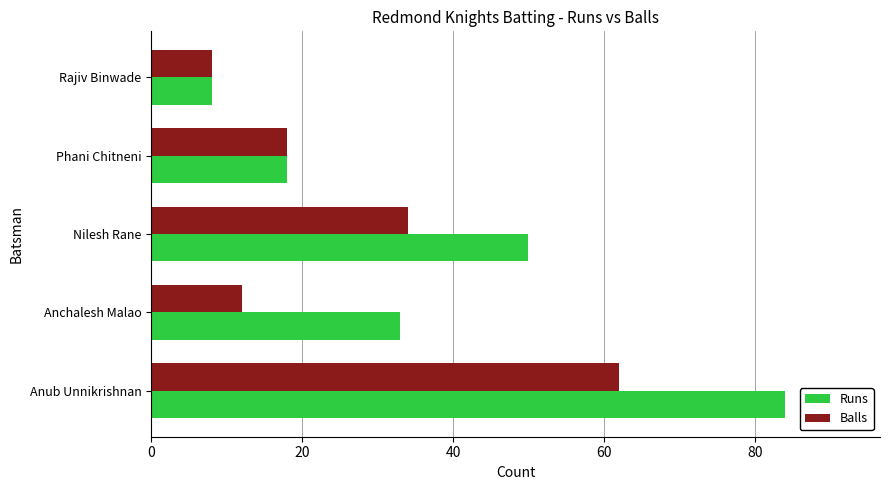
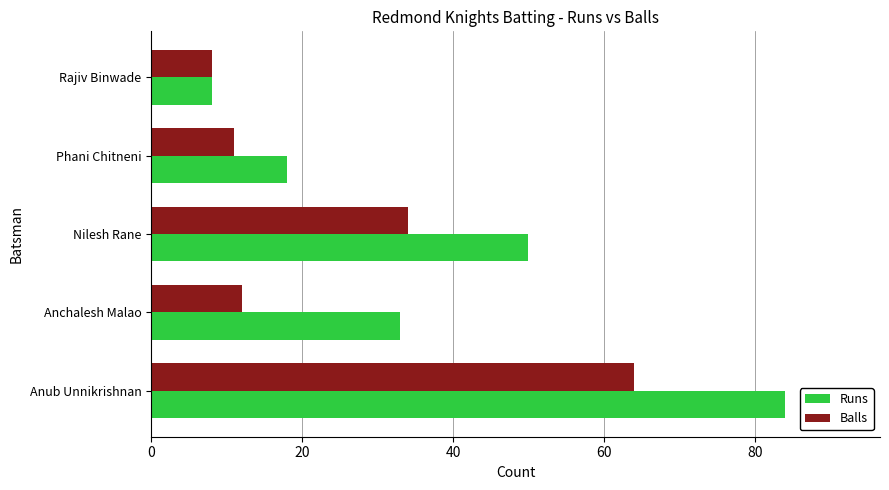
  {
    "Runs": {
      "Rajiv Binwade": 8,
      "Phani Chitneni": 18,
      "Nilesh Rane": 50,
      "Anchalesh Malao": 33,
      "Anub Unnikrishnan": 84
    },
    "Balls": {
      "Rajiv Binwade": 8,
-     "Phani Chitneni": 18,
+     "Phani Chitneni": 11,
      "Nilesh Rane": 34,
      "Anchalesh Malao": 12,
-     "Anub Unnikrishnan": 62
+     "Anub Unnikrishnan": 64
    }
  }
